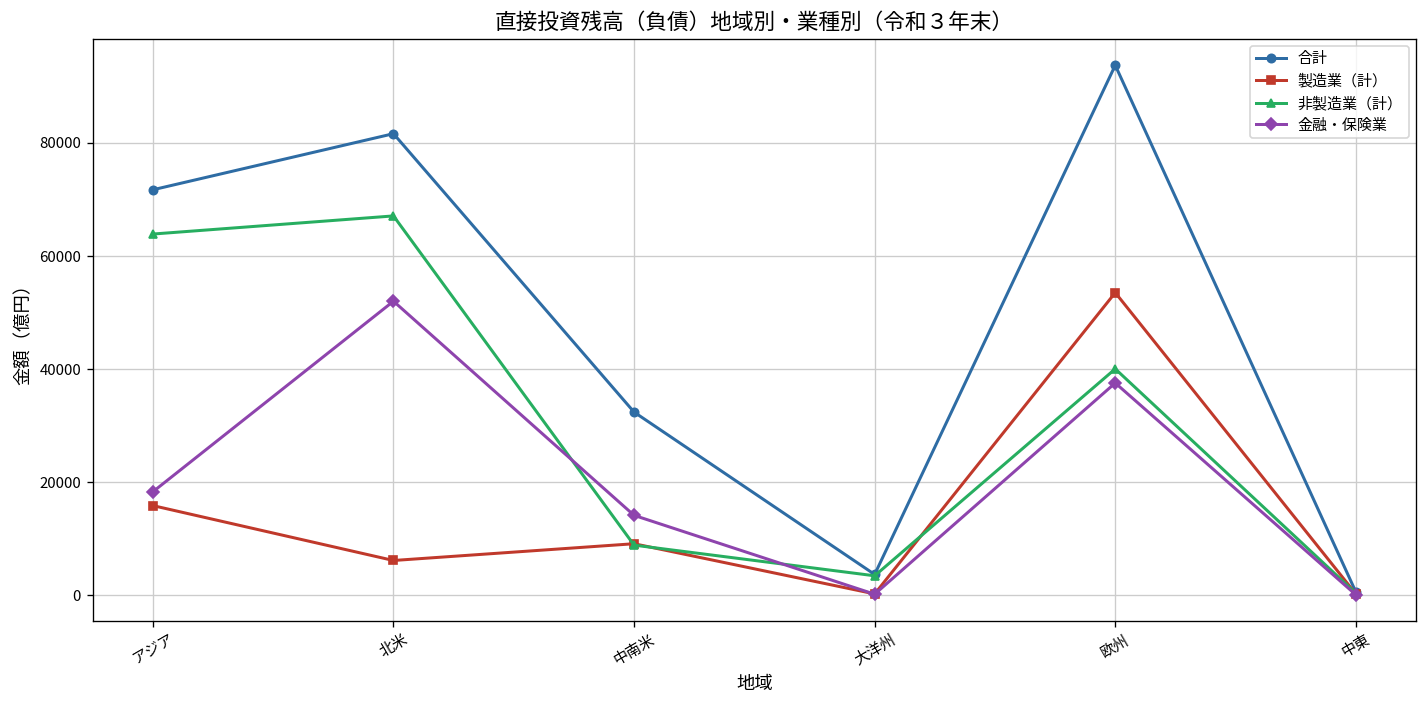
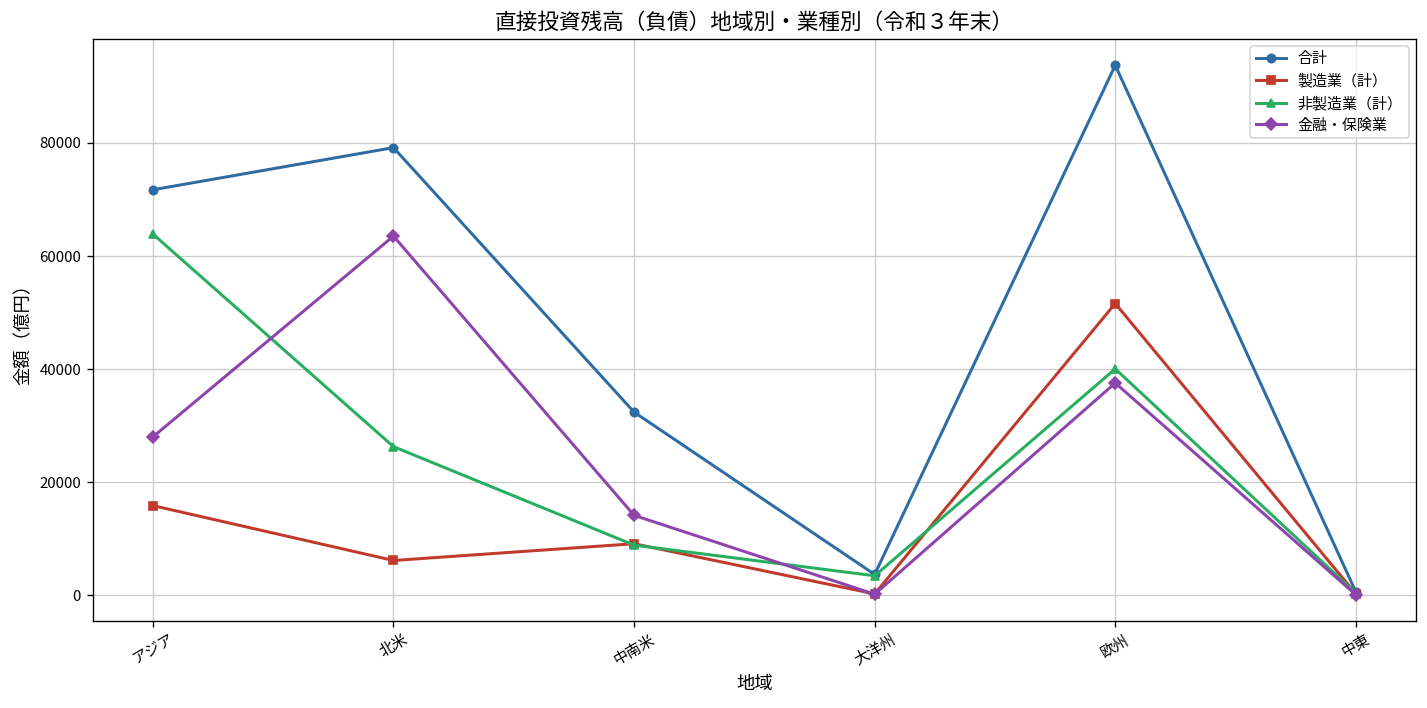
  {
    "合計": {
      "アジア": 72000,
-     "北米": 82000,
+     "北米": 79000,
      "中南米": 32000,
      "欧州": 94000
    },
    "製造業（計）": {
      "アジア": 16000,
      "北米": 6000,
-     "欧州": 54000
+     "欧州": 52000
    },
    "非製造業（計）": {
      "アジア": 64000,
-     "北米": 67000,
+     "北米": 26000,
      "欧州": 40000
    },
    "金融・保険業": {
-     "アジア": 18000,
-     "北米": 52000,
+     "アジア": 28000,
+     "北米": 64000,
      "中南米": 14000,
      "欧州": 38000
    }
  }
